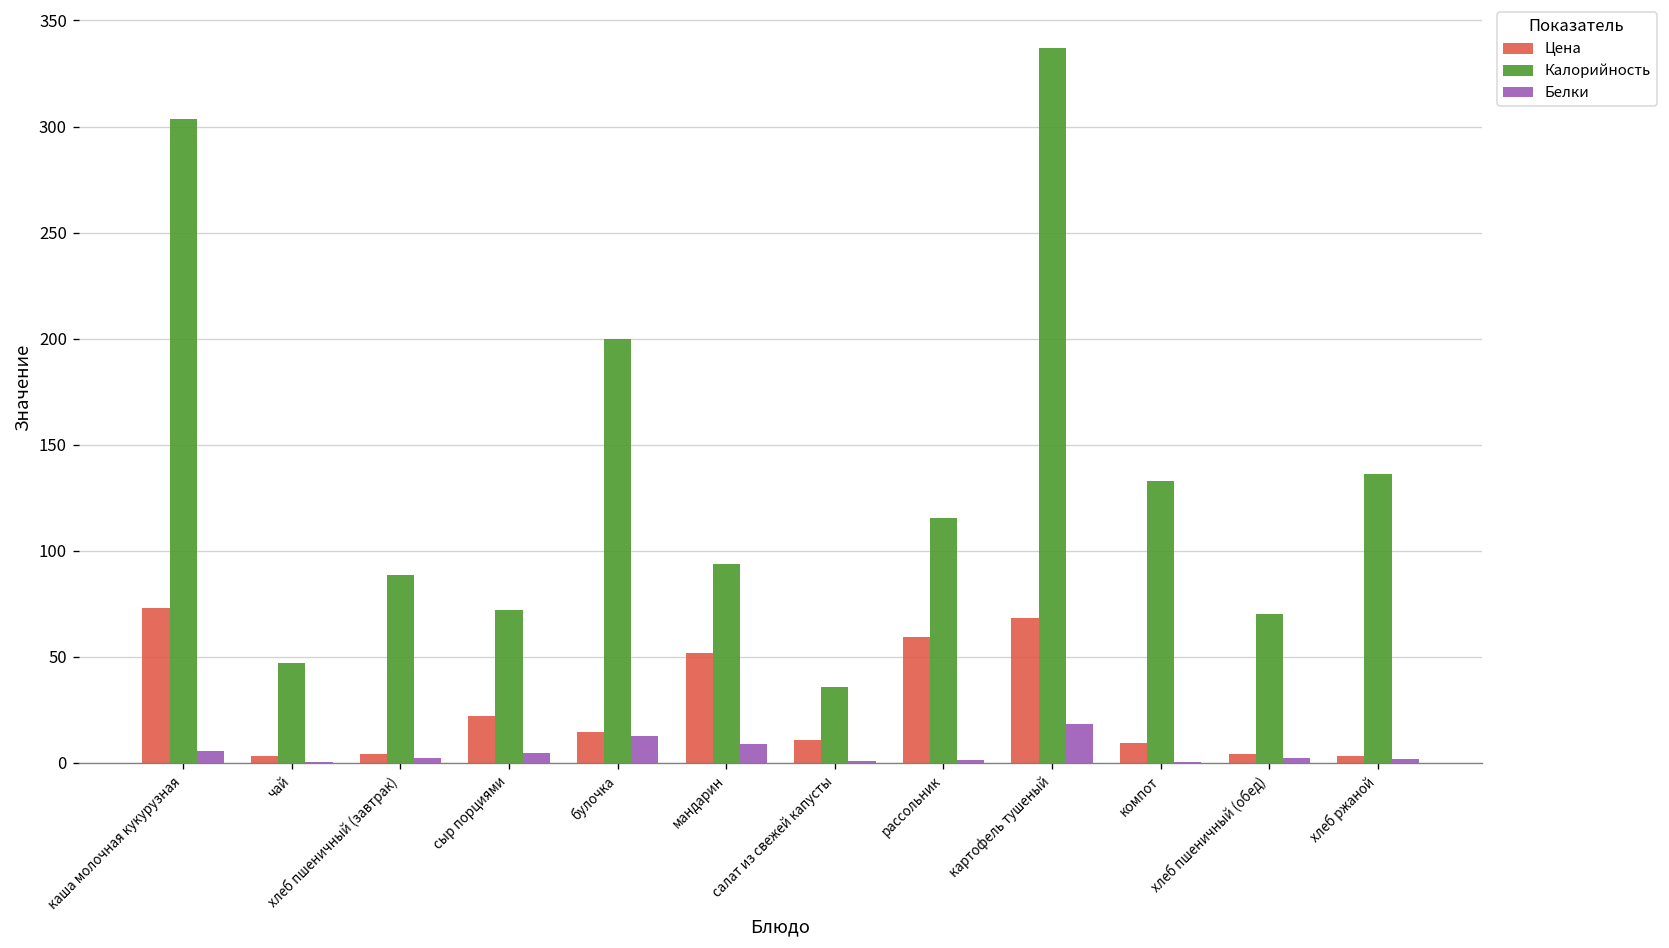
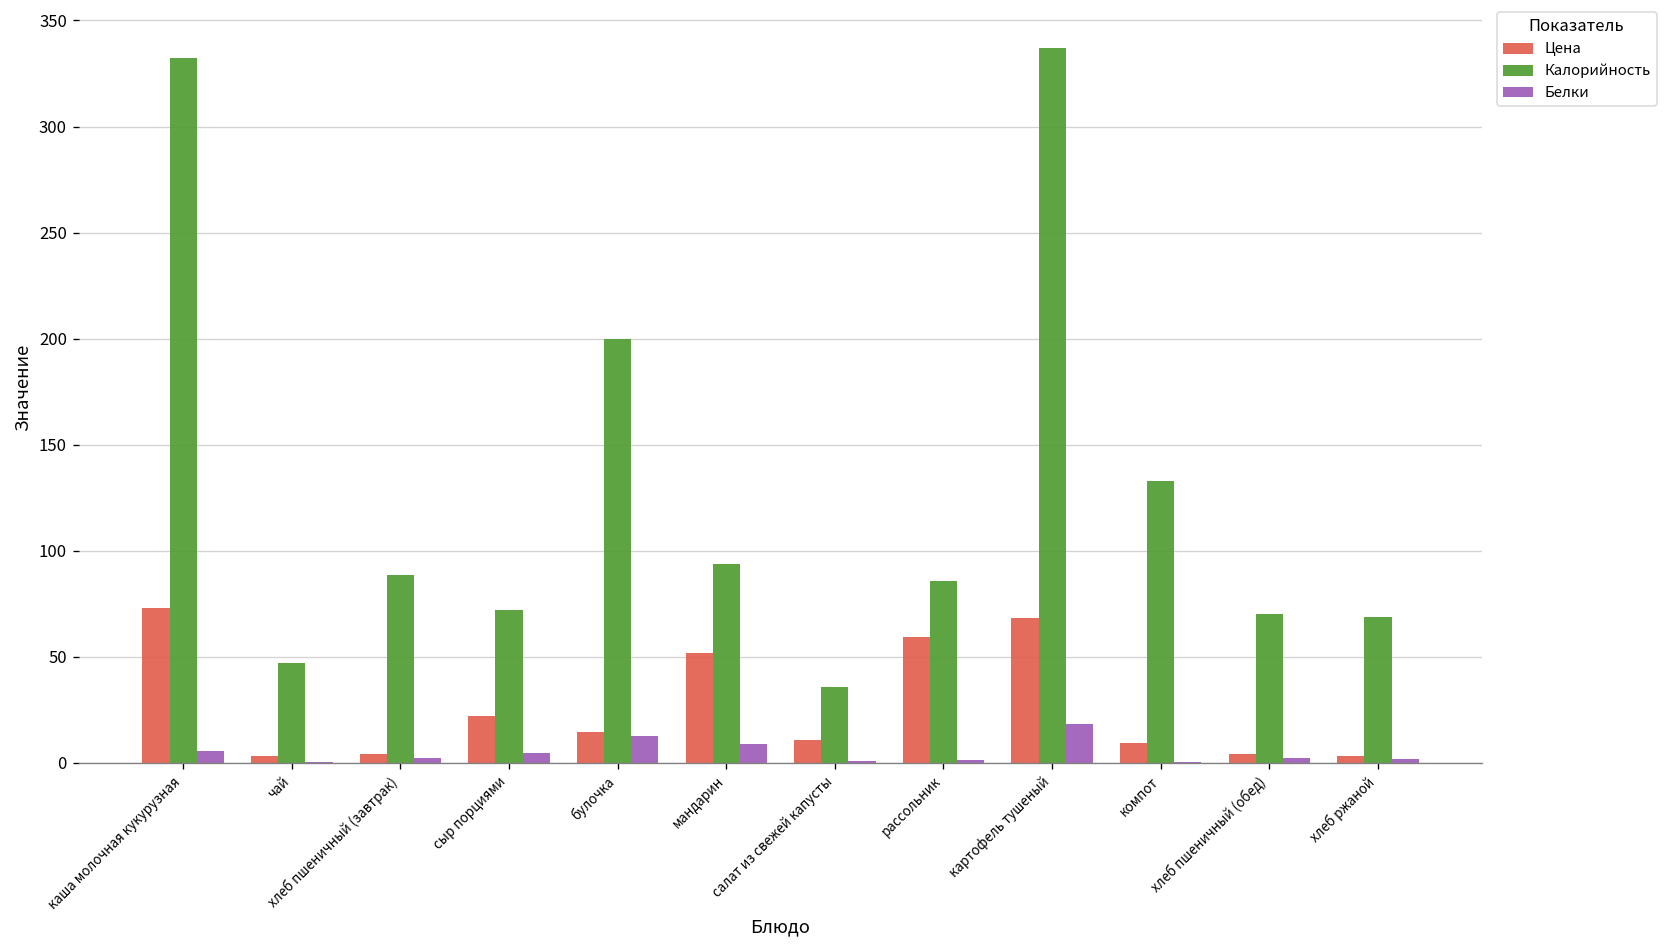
  {
    "Цена": {
      "каша молочная кукурузная": 73,
      "чай": 3,
      "хлеб пшеничный (завтрак)": 4,
      "сыр порциями": 22,
      "булочка": 15,
      "мандарин": 52,
      "салат из свежей капусты": 11,
      "рассольник": 60,
      "картофель тушеный": 68,
      "компот": 9,
      "хлеб пшеничный (обед)": 4,
      "хлеб ржаной": 3
    },
    "Калорийность": {
-     "каша молочная кукурузная": 304,
+     "каша молочная кукурузная": 333,
      "чай": 47,
      "хлеб пшеничный (завтрак)": 89,
      "сыр порциями": 72,
      "булочка": 200,
      "мандарин": 94,
      "салат из свежей капусты": 36,
-     "рассольник": 115,
+     "рассольник": 86,
      "картофель тушеный": 337,
      "компот": 133,
      "хлеб пшеничный (обед)": 70,
-     "хлеб ржаной": 136
+     "хлеб ржаной": 69
    },
    "Белки": {
      "каша молочная кукурузная": 5,
      "хлеб пшеничный (завтрак)": 2,
      "сыр порциями": 5,
      "булочка": 13,
      "мандарин": 9,
      "рассольник": 2,
      "картофель тушеный": 19,
      "хлеб пшеничный (обед)": 2,
      "хлеб ржаной": 2
    }
  }
